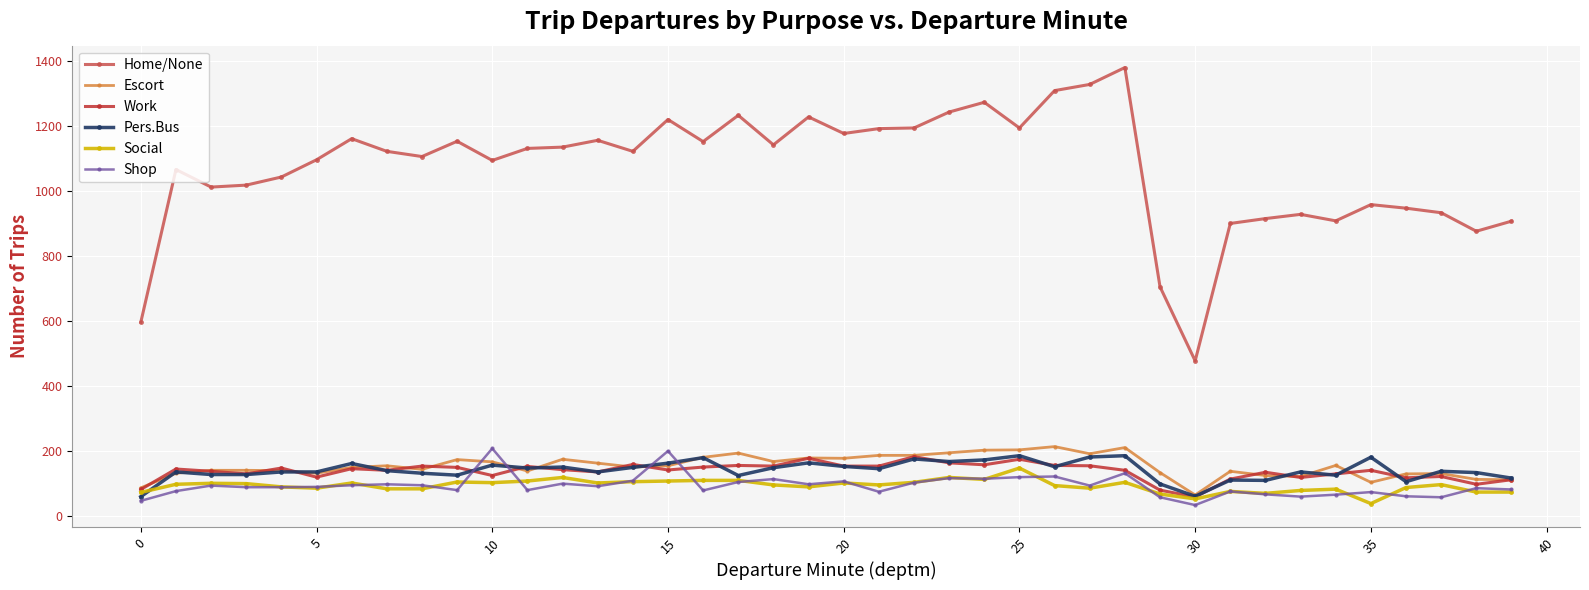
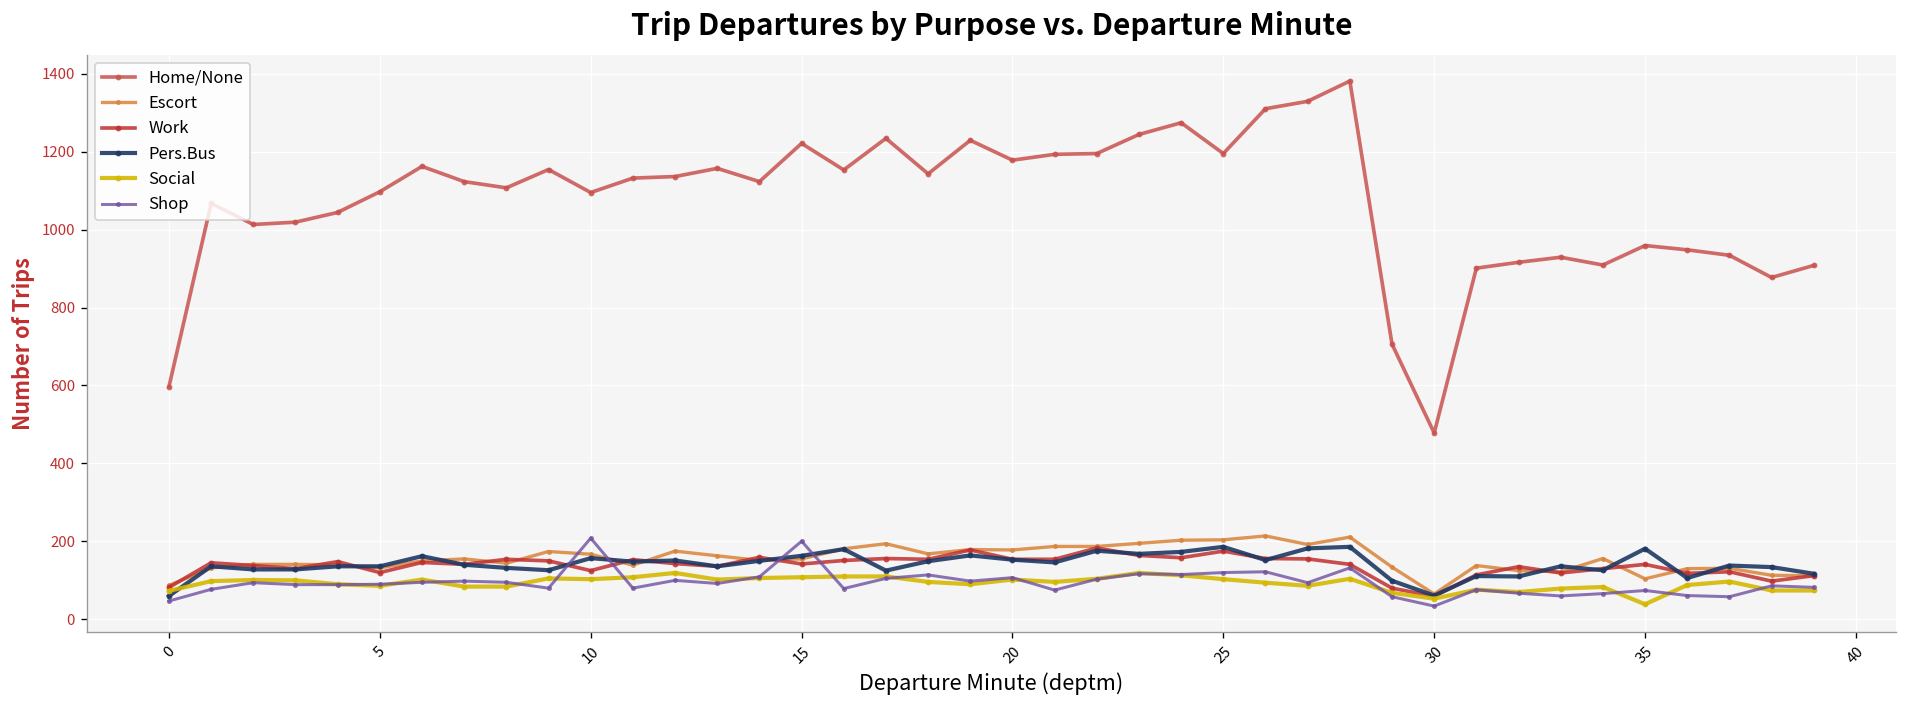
  {
    "Pers.Bus": {
      "0": 60,
      "10": 160,
      "15": 160,
      "25": 190,
      "35": 180
    },
    "Social": {
      "0": 70,
      "10": 100,
      "15": 110,
-     "25": 150,
+     "25": 100,
      "35": 40
    },
    "Shop": {
      "0": 50,
      "10": 210,
      "15": 200,
      "25": 120,
      "30": 30,
      "35": 70
    }
  }
